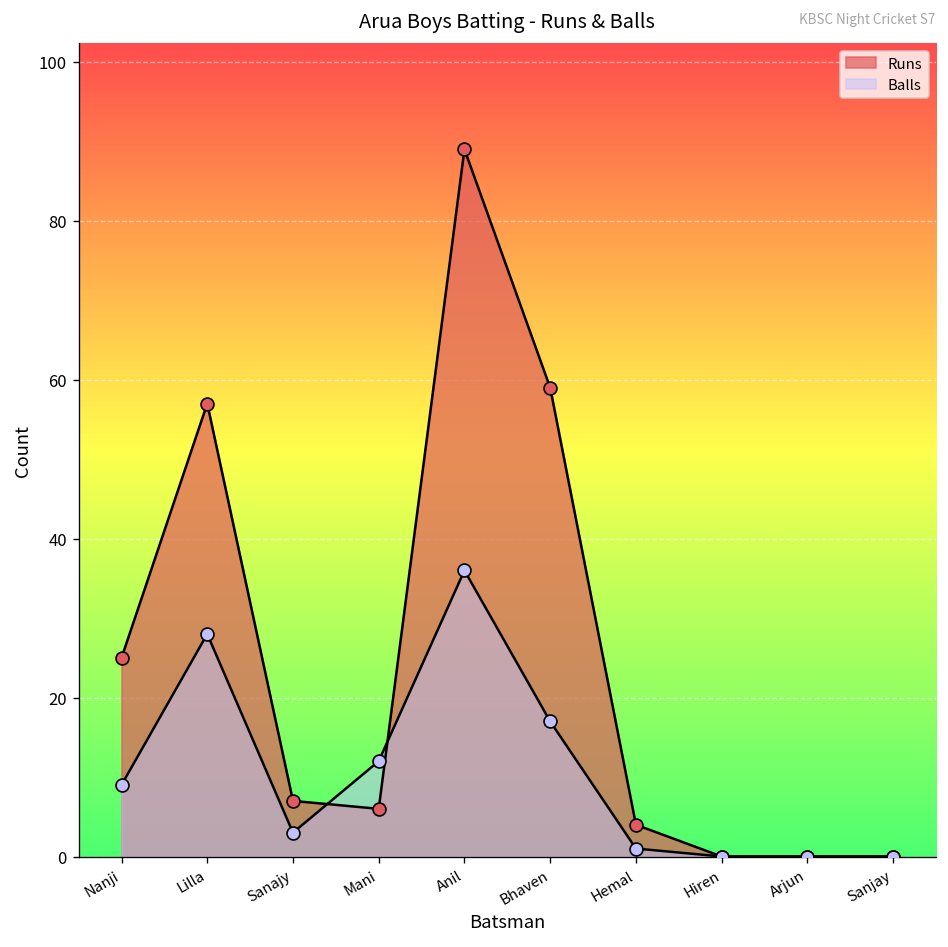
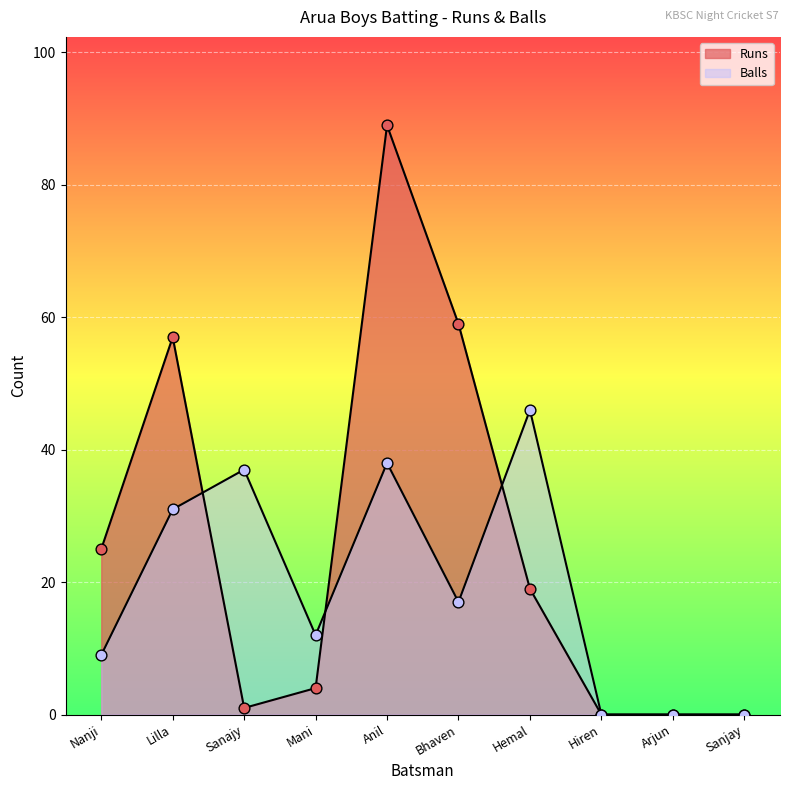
  {
    "Runs": {
      "Nanji": 25,
      "Lilla": 57,
-     "Sanajy": 7,
-     "Mani": 6,
+     "Sanajy": 1,
+     "Mani": 4,
      "Anil": 89,
      "Bhaven": 59,
-     "Hemal": 4
+     "Hemal": 19
    },
    "Balls": {
      "Nanji": 9,
-     "Lilla": 28,
-     "Sanajy": 3,
+     "Lilla": 31,
+     "Sanajy": 37,
      "Mani": 12,
-     "Anil": 36,
+     "Anil": 38,
      "Bhaven": 17,
-     "Hemal": 1
+     "Hemal": 46
    }
  }
